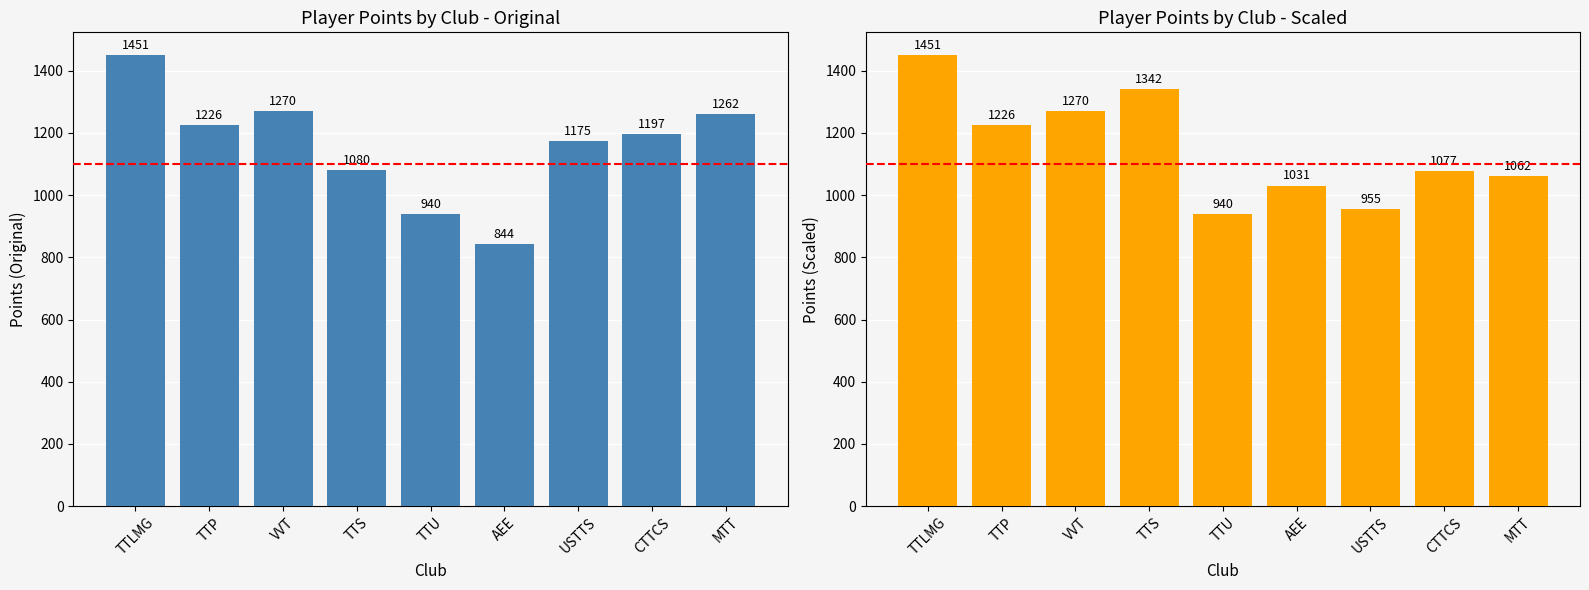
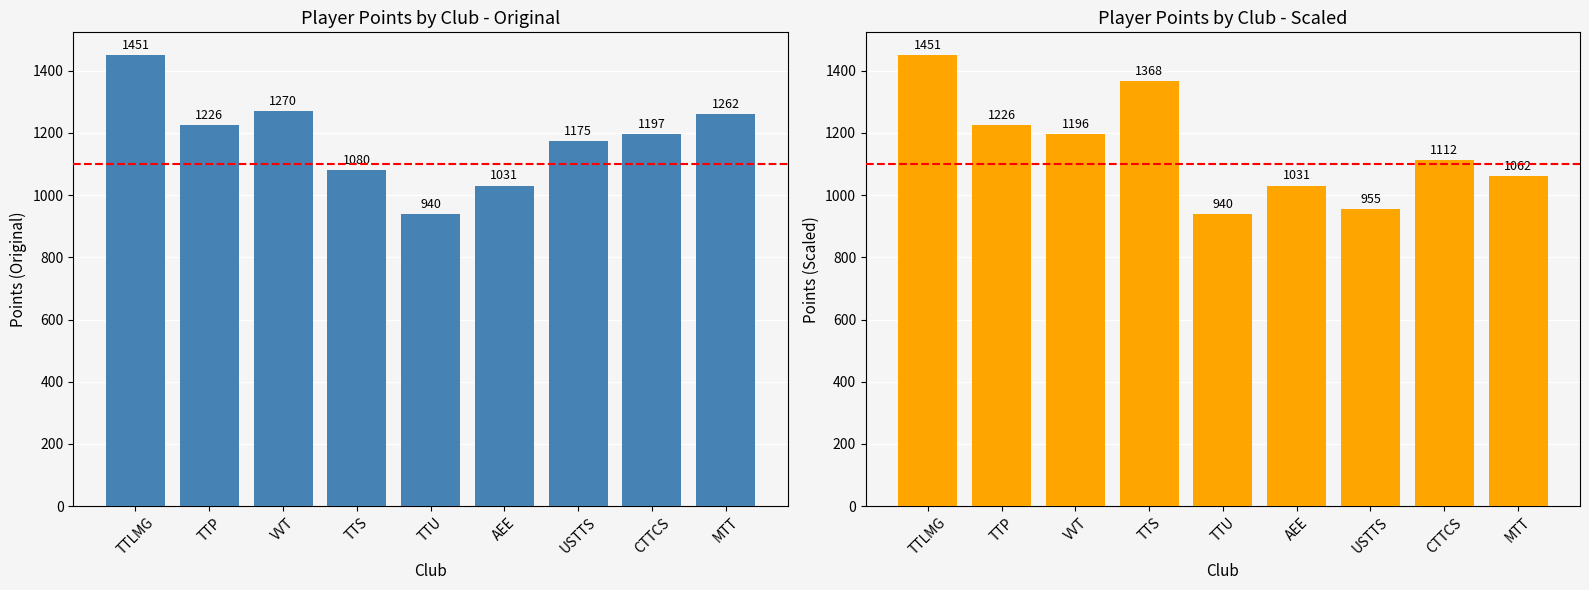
  {
    "Player Points by Club - Original": {
      "TTLMG": 1451,
      "TTP": 1226,
      "VVT": 1270,
      "TTS": 1080,
      "TTU": 940,
-     "AEE": 844,
+     "AEE": 1031,
      "USTTS": 1175,
      "CTTCS": 1197,
      "MTT": 1262
    },
    "Player Points by Club - Scaled": {
      "TTLMG": 1451,
      "TTP": 1226,
-     "VVT": 1270,
-     "TTS": 1342,
+     "VVT": 1196,
+     "TTS": 1368,
      "TTU": 940,
      "AEE": 1031,
      "USTTS": 955,
-     "CTTCS": 1077,
+     "CTTCS": 1112,
      "MTT": 1062
    }
  }
